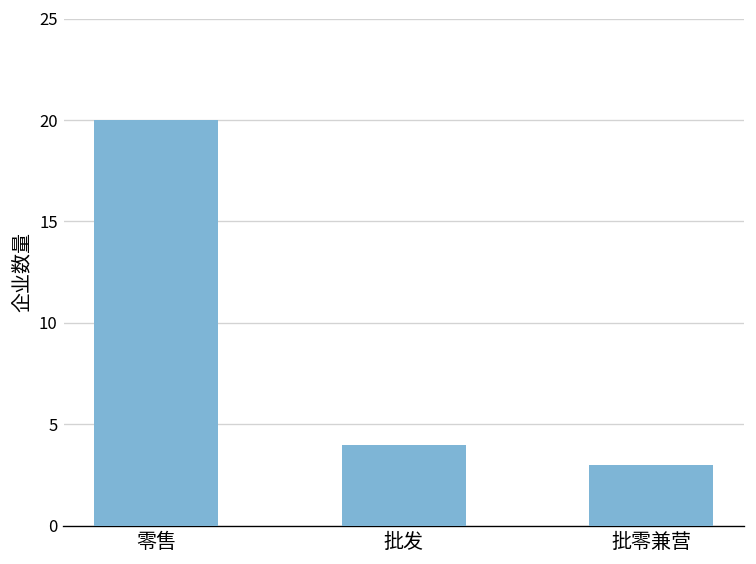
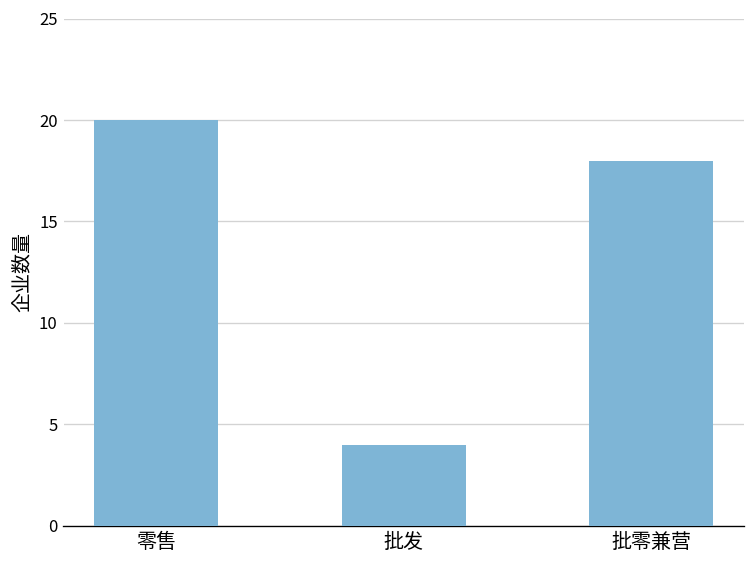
  {
    "零售": 20,
    "批发": 4,
-   "批零兼营": 3
+   "批零兼营": 18
  }
